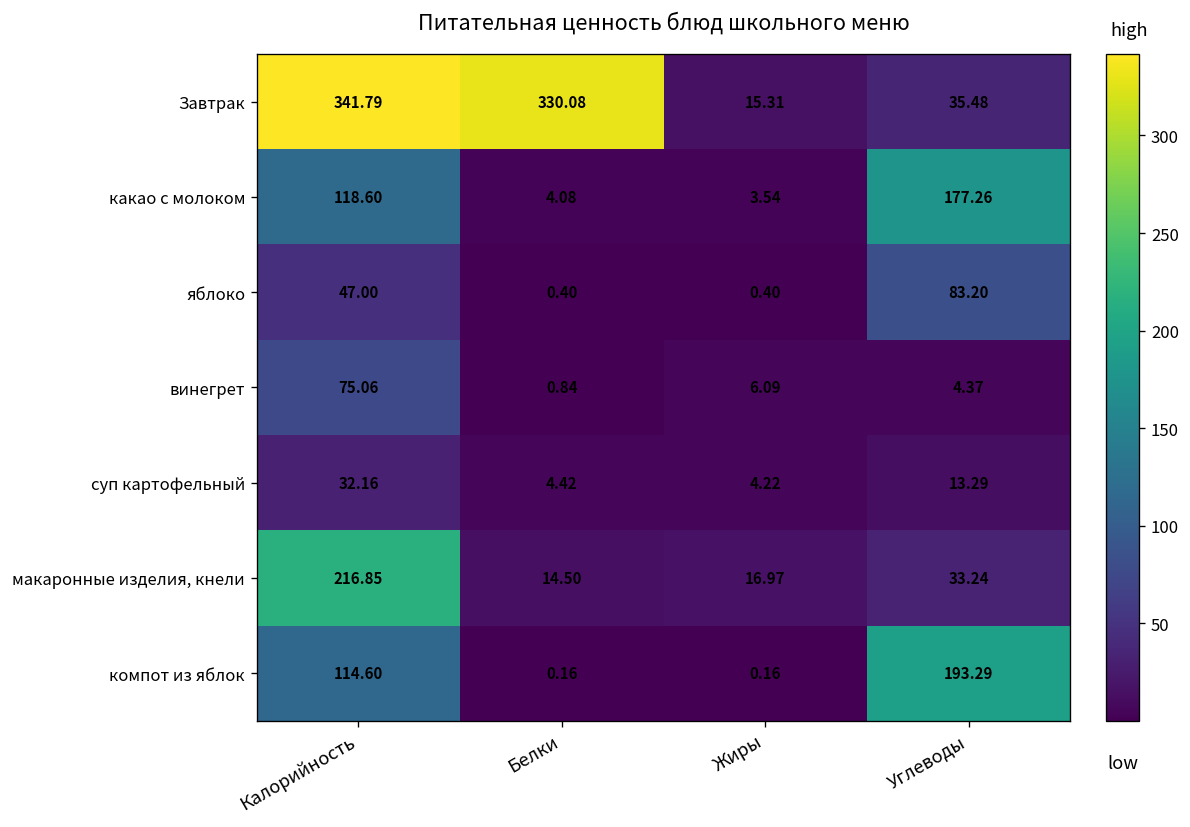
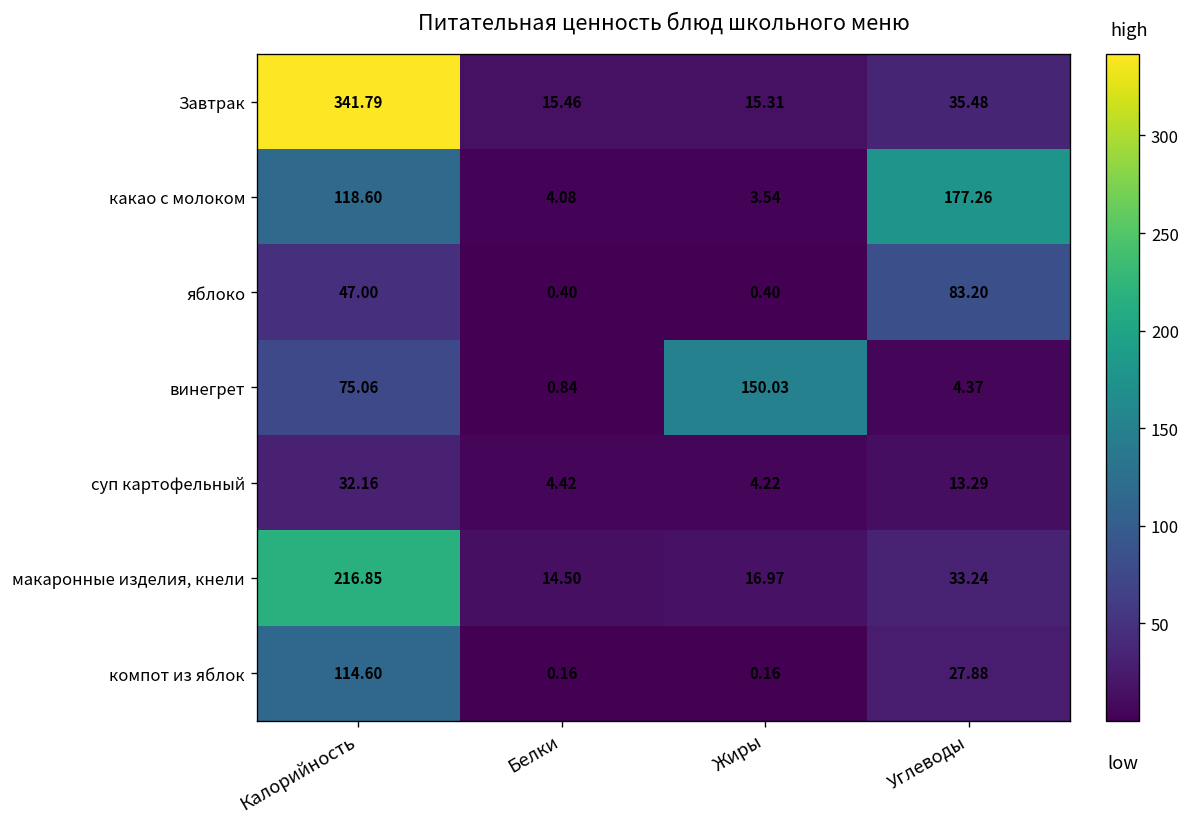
  {
    "Завтрак": {
      "Калорийность": 341.79,
-     "Белки": 330.08,
+     "Белки": 15.46,
      "Жиры": 15.31,
      "Углеводы": 35.48
    },
    "какао с молоком": {
      "Калорийность": 118.60,
      "Белки": 4.08,
      "Жиры": 3.54,
      "Углеводы": 177.26
    },
    "яблоко": {
      "Калорийность": 47.00,
      "Белки": 0.40,
      "Жиры": 0.40,
      "Углеводы": 83.20
    },
    "винегрет": {
      "Калорийность": 75.06,
      "Белки": 0.84,
-     "Жиры": 6.09,
+     "Жиры": 150.03,
      "Углеводы": 4.37
    },
    "суп картофельный": {
      "Калорийность": 32.16,
      "Белки": 4.42,
      "Жиры": 4.22,
      "Углеводы": 13.29
    },
    "макаронные изделия, кнели": {
      "Калорийность": 216.85,
      "Белки": 14.50,
      "Жиры": 16.97,
      "Углеводы": 33.24
    },
    "компот из яблок": {
      "Калорийность": 114.60,
      "Белки": 0.16,
      "Жиры": 0.16,
-     "Углеводы": 193.29
+     "Углеводы": 27.88
    }
  }
